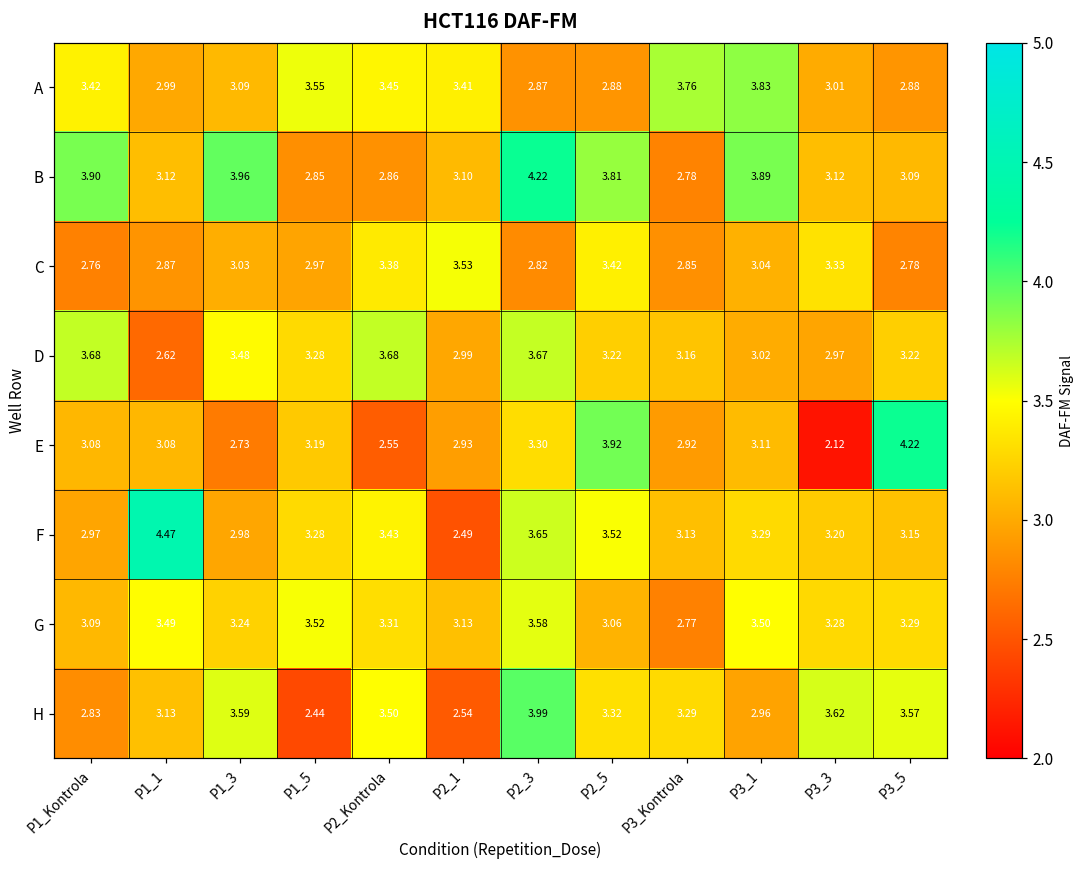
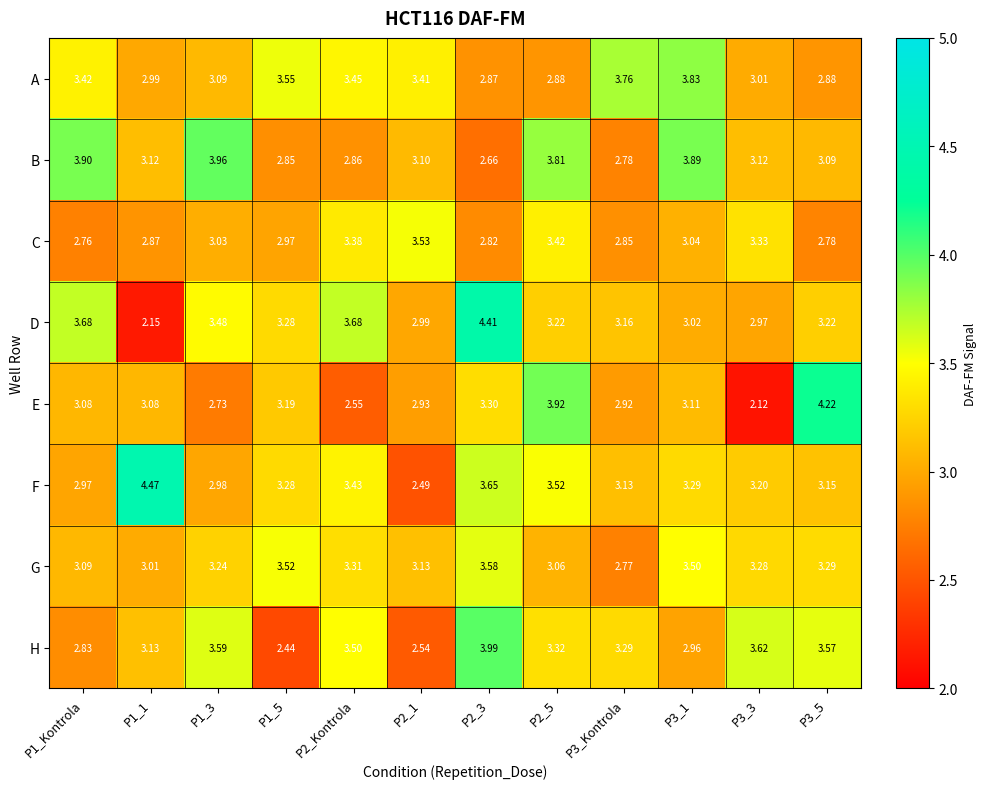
  {
    "A": {
      "P1_Kontrola": 3.42,
      "P1_1": 2.99,
      "P1_3": 3.09,
      "P1_5": 3.55,
      "P2_Kontrola": 3.45,
      "P2_1": 3.41,
      "P2_3": 2.87,
      "P2_5": 2.88,
      "P3_Kontrola": 3.76,
      "P3_1": 3.83,
      "P3_3": 3.01,
      "P3_5": 2.88
    },
    "B": {
      "P1_Kontrola": 3.90,
      "P1_1": 3.12,
      "P1_3": 3.96,
      "P1_5": 2.85,
      "P2_Kontrola": 2.86,
      "P2_1": 3.10,
-     "P2_3": 4.22,
+     "P2_3": 2.66,
      "P2_5": 3.81,
      "P3_Kontrola": 2.78,
      "P3_1": 3.89,
      "P3_3": 3.12,
      "P3_5": 3.09
    },
    "C": {
      "P1_Kontrola": 2.76,
      "P1_1": 2.87,
      "P1_3": 3.03,
      "P1_5": 2.97,
      "P2_Kontrola": 3.38,
      "P2_1": 3.53,
      "P2_3": 2.82,
      "P2_5": 3.42,
      "P3_Kontrola": 2.85,
      "P3_1": 3.04,
      "P3_3": 3.33,
      "P3_5": 2.78
    },
    "D": {
      "P1_Kontrola": 3.68,
-     "P1_1": 2.62,
+     "P1_1": 2.15,
      "P1_3": 3.48,
      "P1_5": 3.28,
      "P2_Kontrola": 3.68,
      "P2_1": 2.99,
-     "P2_3": 3.67,
+     "P2_3": 4.41,
      "P2_5": 3.22,
      "P3_Kontrola": 3.16,
      "P3_1": 3.02,
      "P3_3": 2.97,
      "P3_5": 3.22
    },
    "E": {
      "P1_Kontrola": 3.08,
      "P1_1": 3.08,
      "P1_3": 2.73,
      "P1_5": 3.19,
      "P2_Kontrola": 2.55,
      "P2_1": 2.93,
      "P2_3": 3.30,
      "P2_5": 3.92,
      "P3_Kontrola": 2.92,
      "P3_1": 3.11,
      "P3_3": 2.12,
      "P3_5": 4.22
    },
    "F": {
      "P1_Kontrola": 2.97,
      "P1_1": 4.47,
      "P1_3": 2.98,
      "P1_5": 3.28,
      "P2_Kontrola": 3.43,
      "P2_1": 2.49,
      "P2_3": 3.65,
      "P2_5": 3.52,
      "P3_Kontrola": 3.13,
      "P3_1": 3.29,
      "P3_3": 3.20,
      "P3_5": 3.15
    },
    "G": {
      "P1_Kontrola": 3.09,
-     "P1_1": 3.49,
+     "P1_1": 3.01,
      "P1_3": 3.24,
      "P1_5": 3.52,
      "P2_Kontrola": 3.31,
      "P2_1": 3.13,
      "P2_3": 3.58,
      "P2_5": 3.06,
      "P3_Kontrola": 2.77,
      "P3_1": 3.50,
      "P3_3": 3.28,
      "P3_5": 3.29
    },
    "H": {
      "P1_Kontrola": 2.83,
      "P1_1": 3.13,
      "P1_3": 3.59,
      "P1_5": 2.44,
      "P2_Kontrola": 3.50,
      "P2_1": 2.54,
      "P2_3": 3.99,
      "P2_5": 3.32,
      "P3_Kontrola": 3.29,
      "P3_1": 2.96,
      "P3_3": 3.62,
      "P3_5": 3.57
    }
  }
